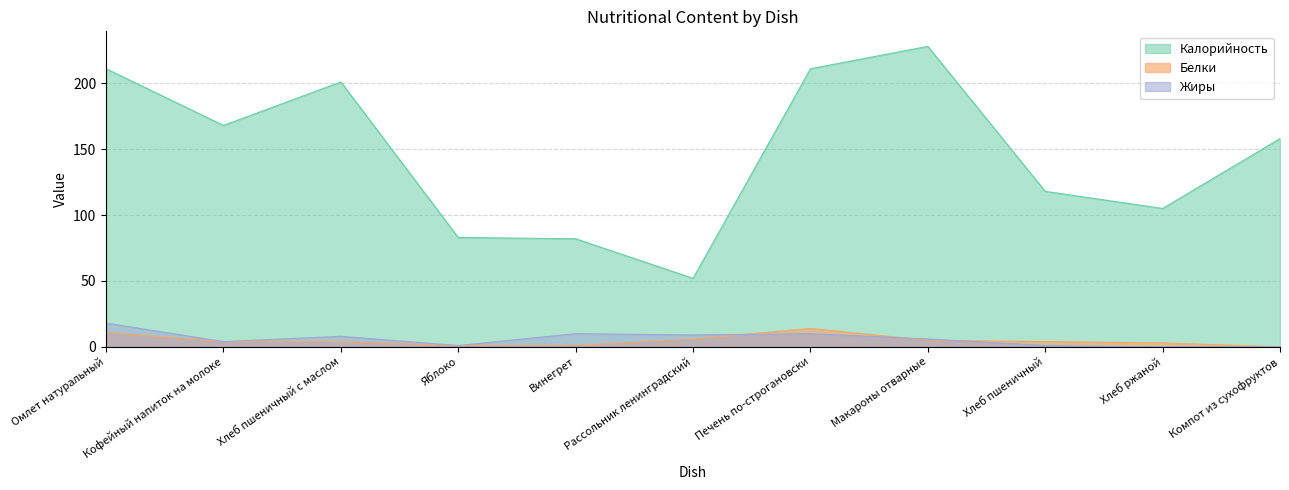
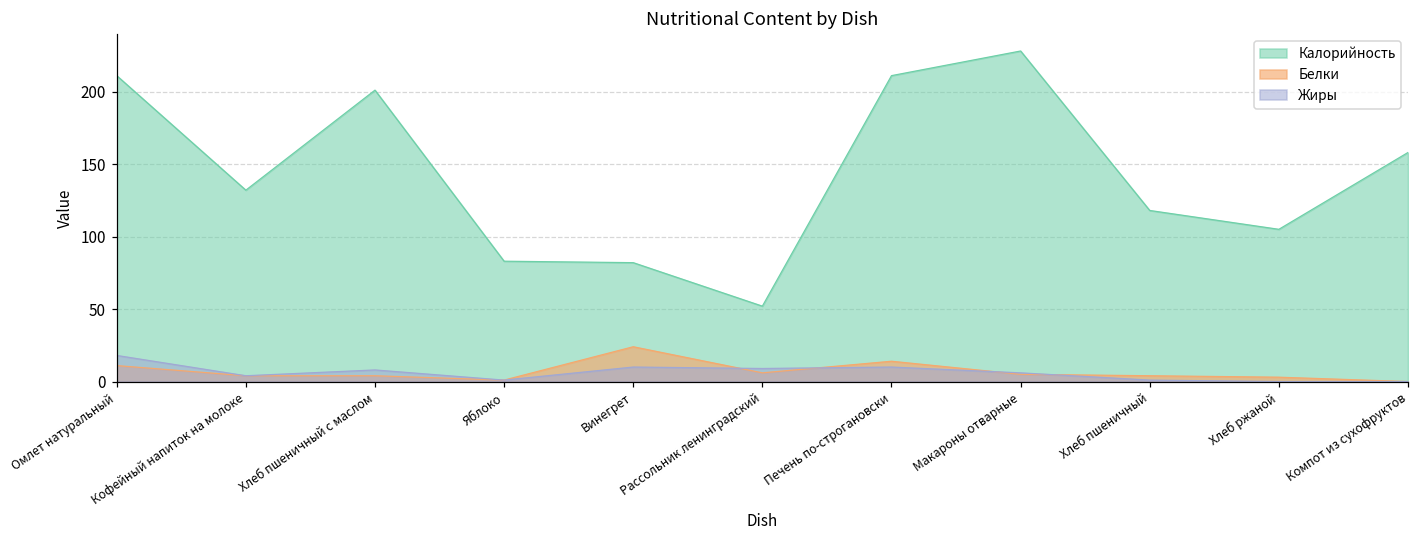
  {
    "Калорийность": {
      "Омлет натуральный": 211,
-     "Кофейный напиток на молоке": 168,
+     "Кофейный напиток на молоке": 132,
      "Хлеб пшеничный с маслом": 201,
      "Яблоко": 83,
      "Винегрет": 82,
      "Рассольник ленинградский": 52,
      "Печень по-строгановски": 211,
      "Макароны отварные": 228,
      "Хлеб пшеничный": 118,
      "Хлеб ржаной": 105,
      "Компот из сухофруктов": 158
    },
    "Белки": {
      "Омлет натуральный": 11,
      "Хлеб пшеничный с маслом": 4,
-     "Винегрет": 1,
+     "Винегрет": 24,
      "Рассольник ленинградский": 6,
      "Печень по-строгановски": 14,
      "Хлеб пшеничный": 4,
      "Хлеб ржаной": 3
    },
    "Жиры": {
      "Омлет натуральный": 18,
      "Хлеб пшеничный с маслом": 8,
      "Винегрет": 10,
      "Рассольник ленинградский": 9,
      "Печень по-строгановски": 10,
      "Хлеб пшеничный": 1,
      "Хлеб ржаной": 0
    }
  }
